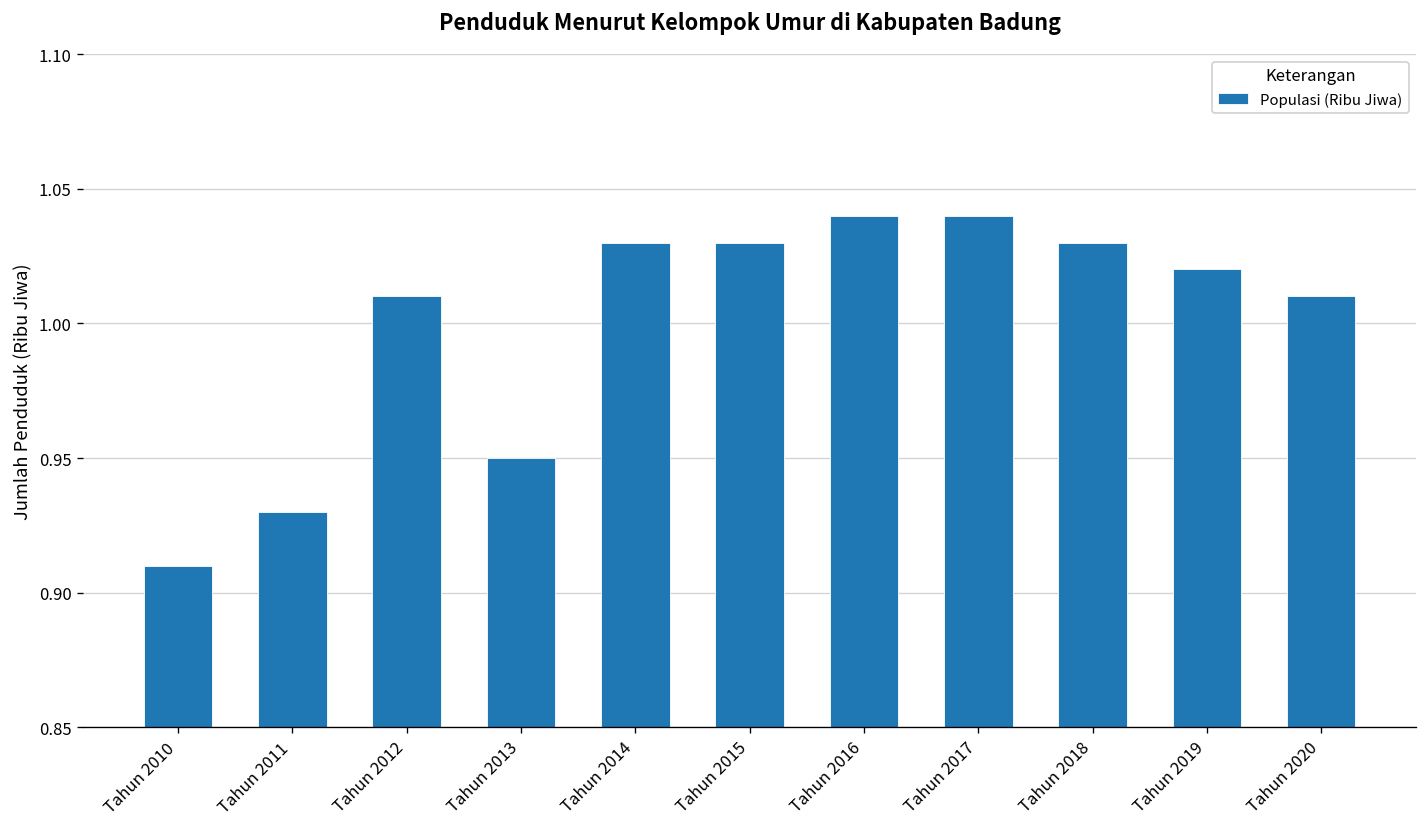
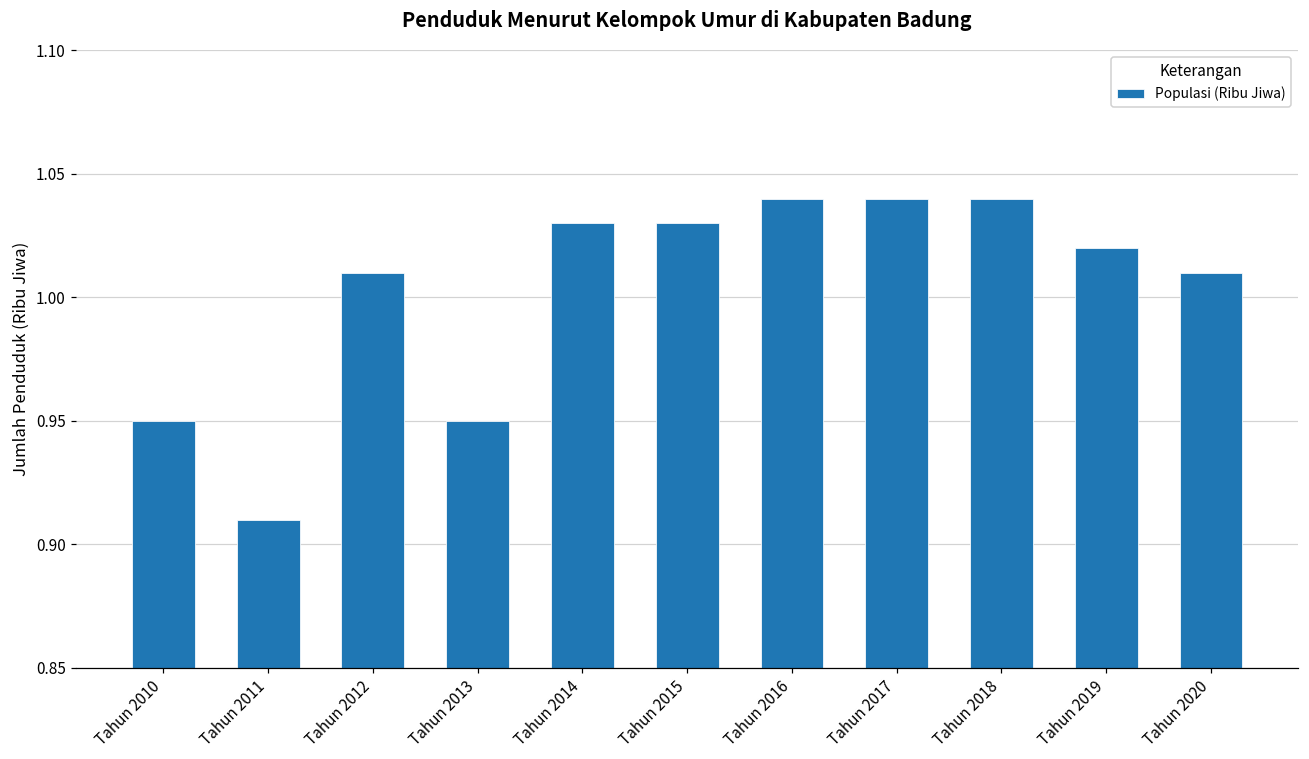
  {
-   "Tahun 2010": 0.91,
-   "Tahun 2011": 0.93,
+   "Tahun 2010": 0.95,
+   "Tahun 2011": 0.91,
    "Tahun 2012": 1.01,
    "Tahun 2013": 0.95,
    "Tahun 2014": 1.03,
    "Tahun 2015": 1.03,
    "Tahun 2016": 1.04,
    "Tahun 2017": 1.04,
-   "Tahun 2018": 1.03,
+   "Tahun 2018": 1.04,
    "Tahun 2019": 1.02,
    "Tahun 2020": 1.01
  }
